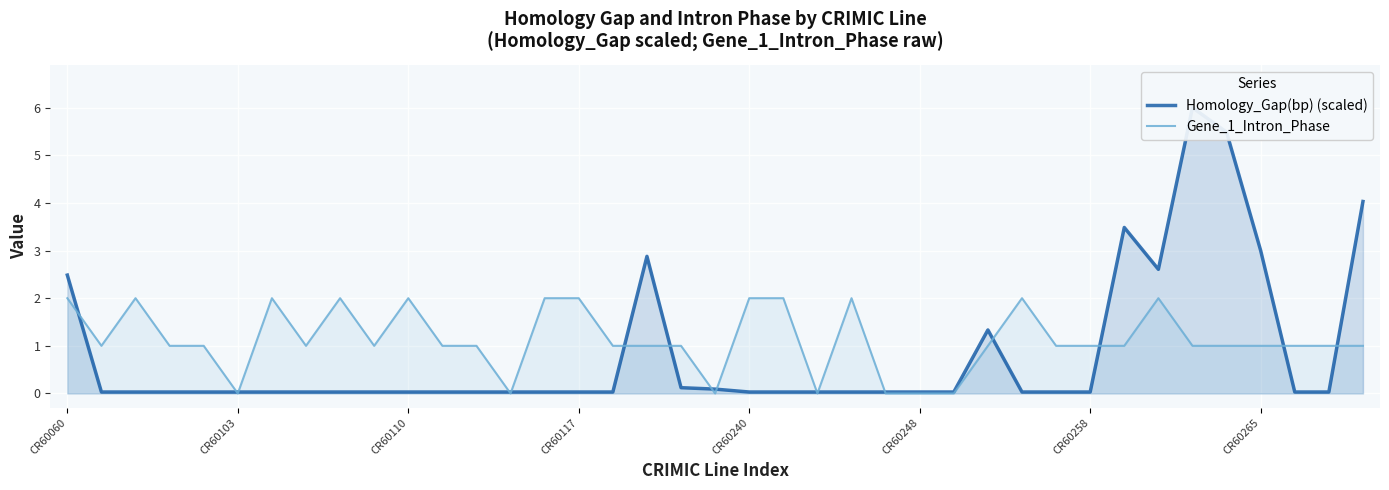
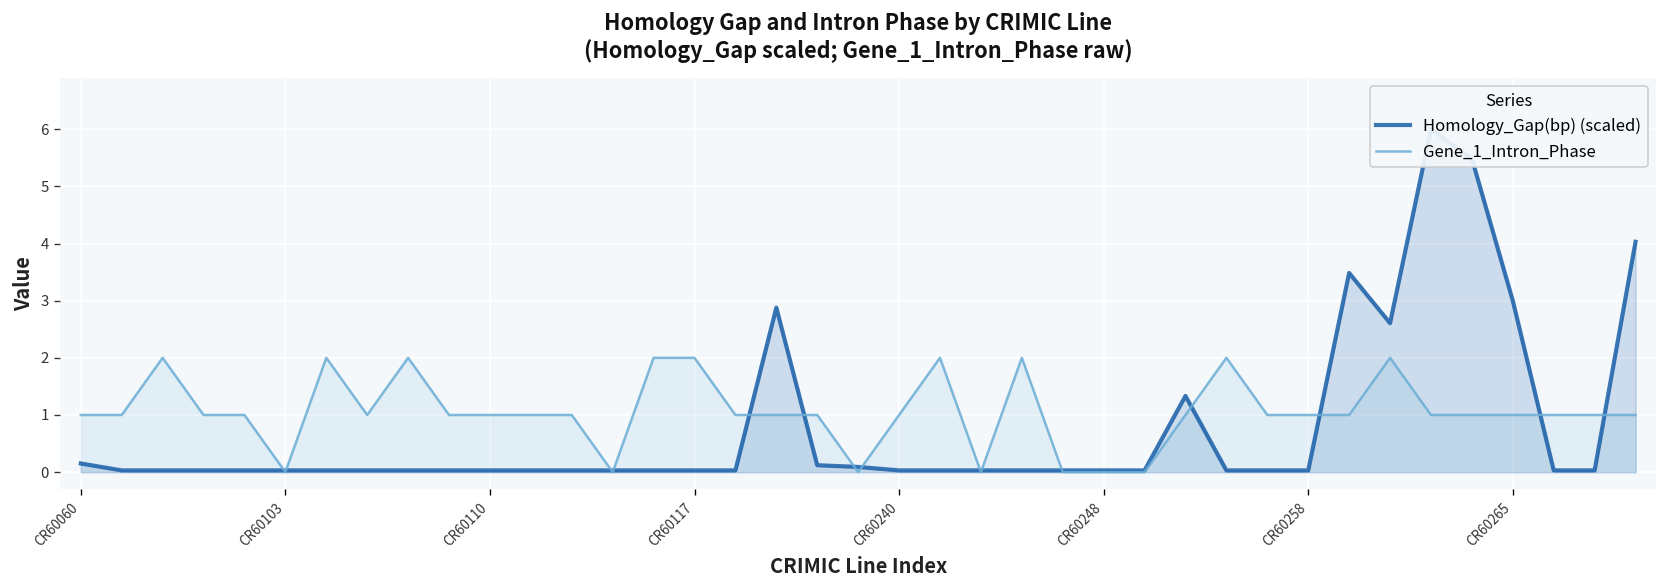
  {
    "Homology_Gap(bp) (scaled)": {
-     "CR60060": 2.5,
+     "CR60060": 0.2,
      "CR60110": 0.0,
      "CR60117": 0.0,
      "CR60240": 0.0,
      "CR60258": 0.0,
      "CR60265": 3.0
    },
    "Gene_1_Intron_Phase": {
-     "CR60060": 2,
-     "CR60110": 2,
+     "CR60060": 1,
+     "CR60110": 1,
      "CR60117": 2,
-     "CR60240": 2,
+     "CR60240": 1,
      "CR60258": 1,
      "CR60265": 1
    }
  }
